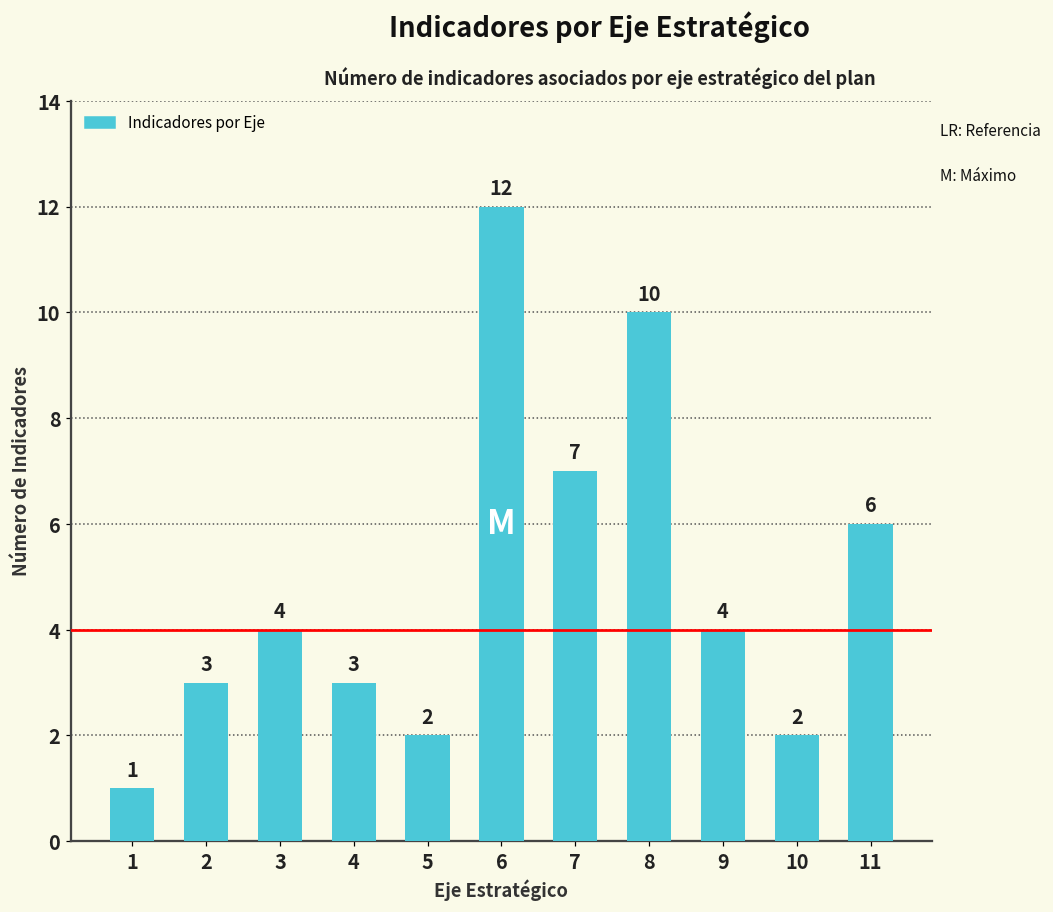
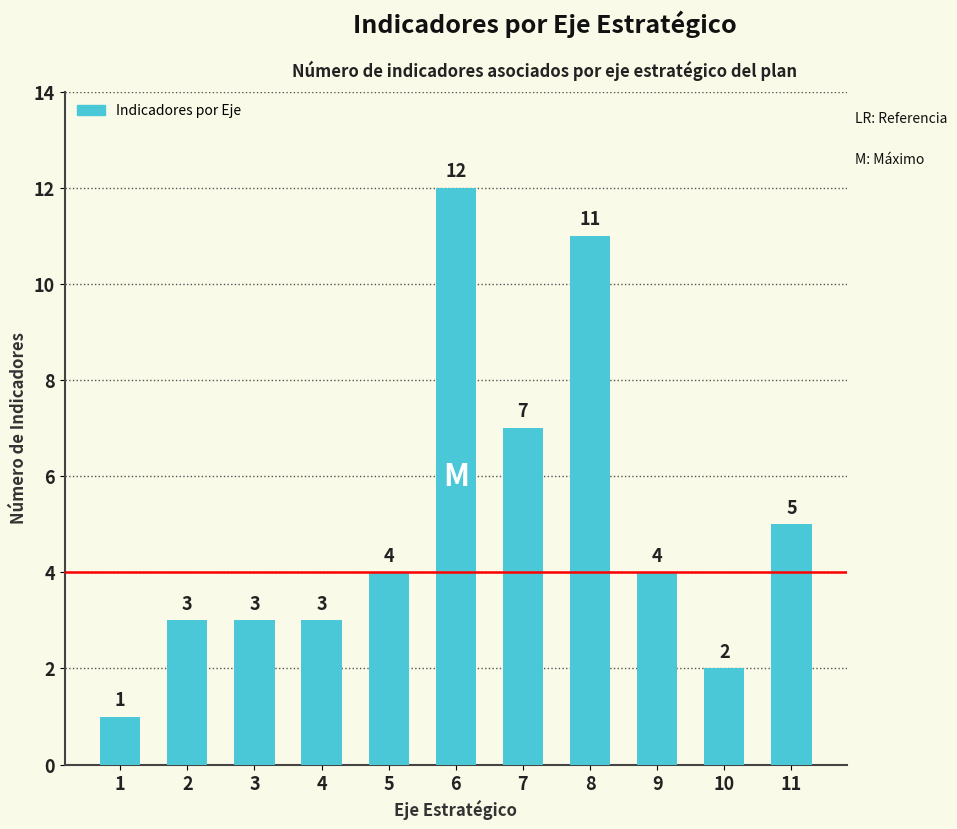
  {
    "1": 1,
    "2": 3,
-   "3": 4,
+   "3": 3,
    "4": 3,
-   "5": 2,
+   "5": 4,
    "6": 12,
    "7": 7,
-   "8": 10,
+   "8": 11,
    "9": 4,
    "10": 2,
-   "11": 6
+   "11": 5
  }
